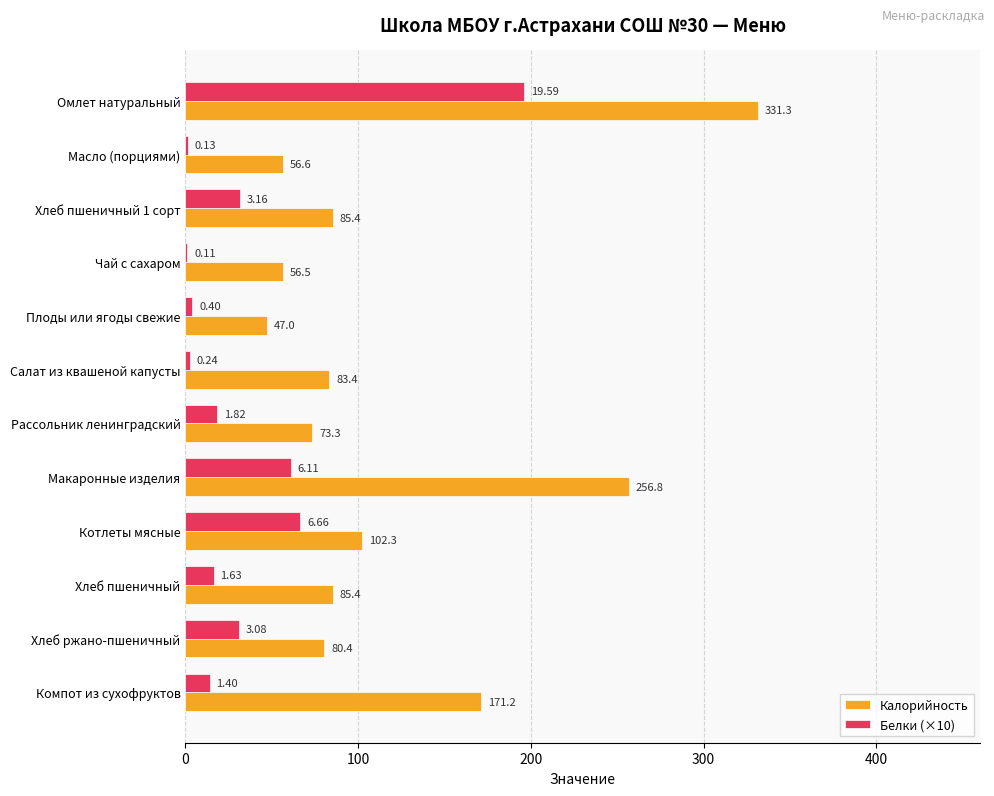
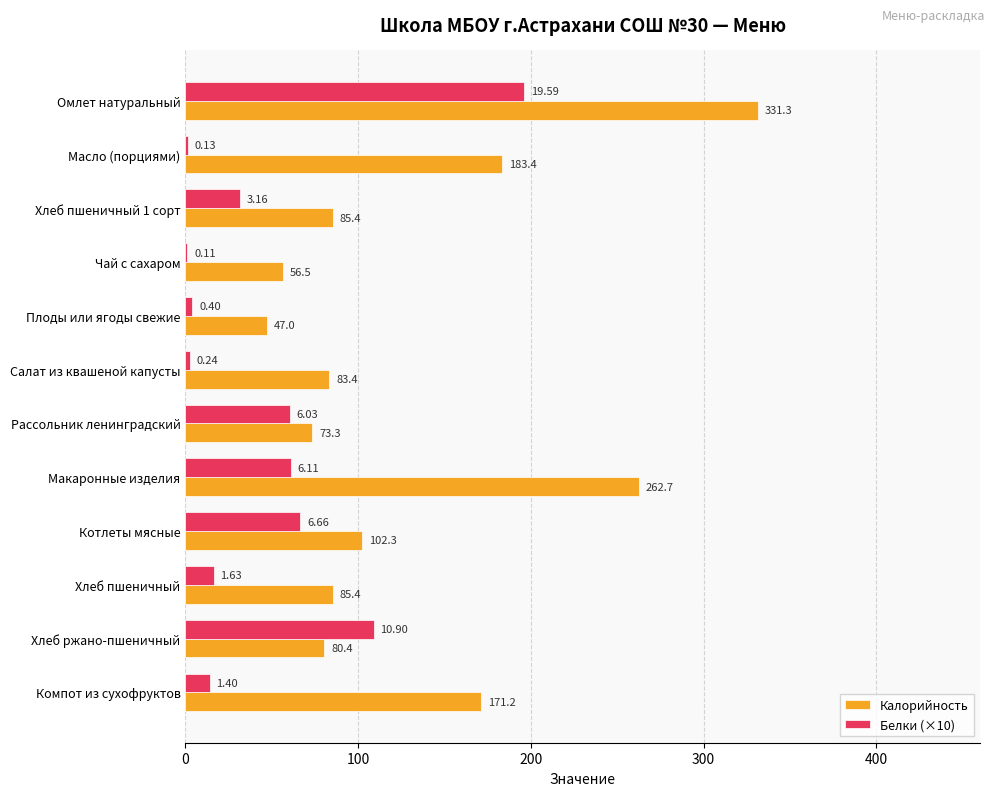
  {
    "Калорийность": {
      "Омлет натуральный": 331.3,
-     "Масло (порциями)": 56.6,
+     "Масло (порциями)": 183.4,
      "Хлеб пшеничный 1 сорт": 85.4,
      "Чай с сахаром": 56.5,
      "Плоды или ягоды свежие": 47.0,
      "Салат из квашеной капусты": 83.4,
      "Рассольник ленинградский": 73.3,
-     "Макаронные изделия": 256.8,
+     "Макаронные изделия": 262.7,
      "Котлеты мясные": 102.3,
      "Хлеб пшеничный": 85.4,
      "Хлеб ржано-пшеничный": 80.4,
      "Компот из сухофруктов": 171.2
    },
    "Белки (×10)": {
-     "Рассольник ленинградский": 1.82,
-     "Хлеб ржано-пшеничный": 3.08
+     "Рассольник ленинградский": 6.03,
+     "Хлеб ржано-пшеничный": 10.90
    }
  }
